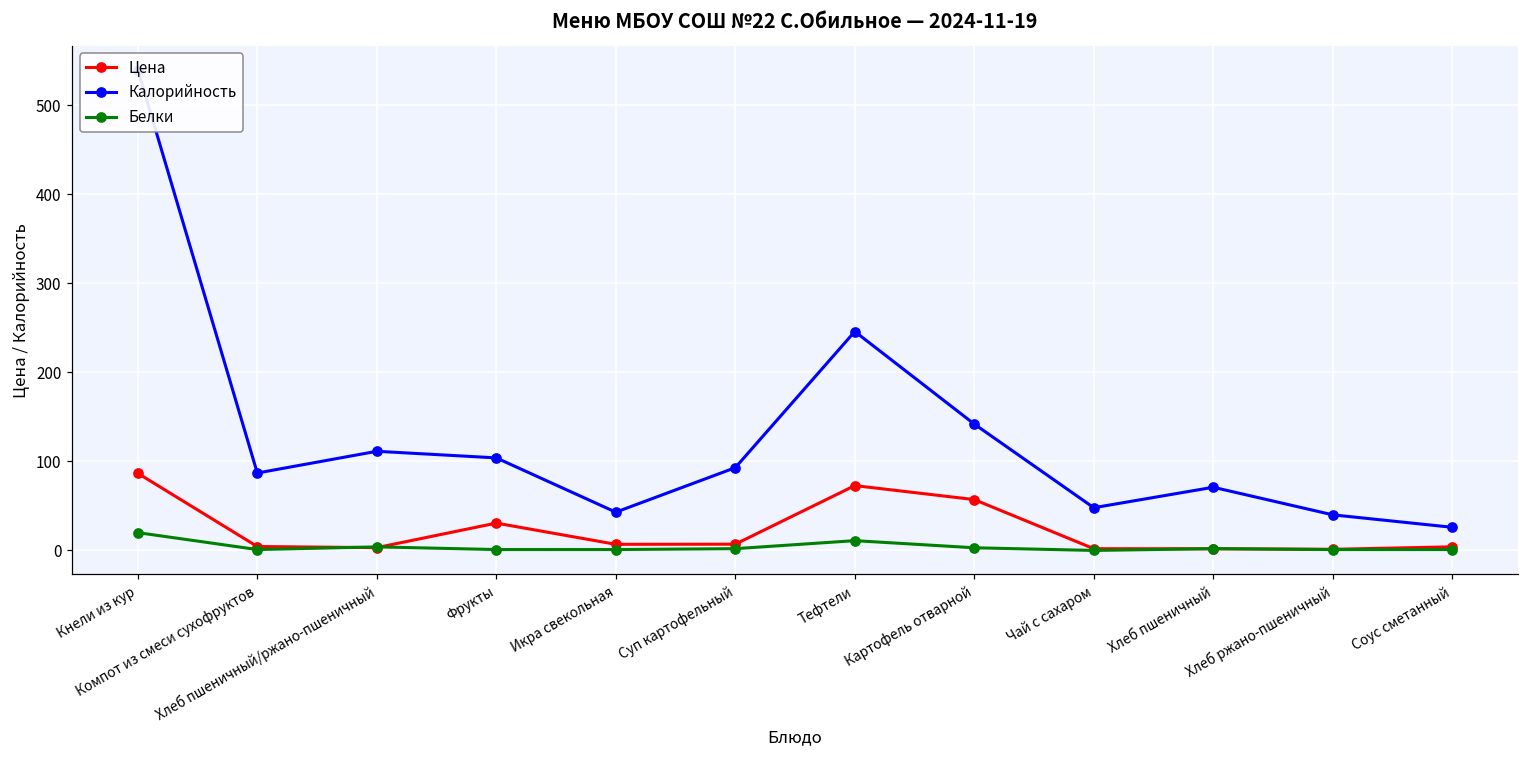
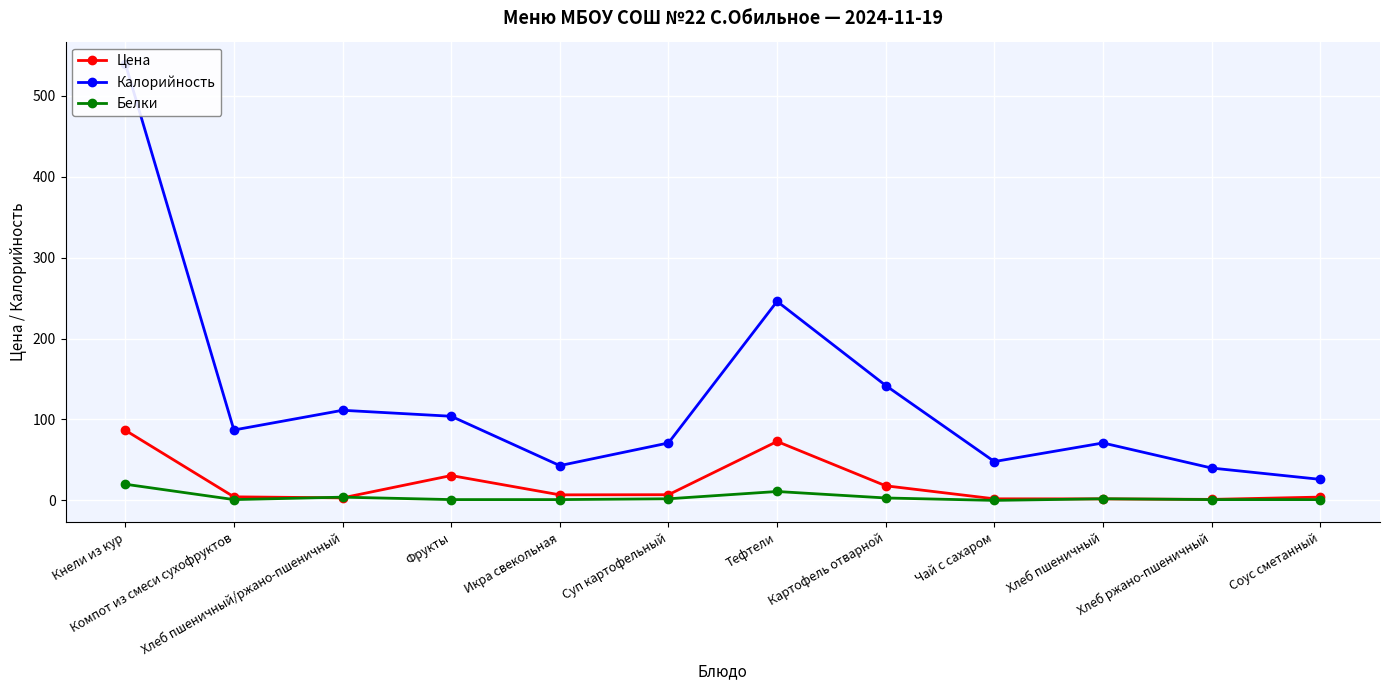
  {
    "Цена": {
      "Кнели из кур": 90,
      "Компот из смеси сухофруктов": 0,
      "Фрукты": 30,
      "Икра свекольная": 10,
      "Суп картофельный": 10,
      "Тефтели": 70,
-     "Картофель отварной": 60
+     "Картофель отварной": 20
    },
    "Калорийность": {
      "Компот из смеси сухофруктов": 90,
      "Хлеб пшеничный/ржано-пшеничный": 110,
      "Фрукты": 100,
      "Икра свекольная": 40,
-     "Суп картофельный": 90,
+     "Суп картофельный": 70,
      "Тефтели": 250,
      "Картофель отварной": 140,
      "Чай с сахаром": 50,
      "Хлеб пшеничный": 70,
      "Хлеб ржано-пшеничный": 40,
      "Соус сметанный": 30
    },
    "Белки": {
      "Кнели из кур": 20,
      "Компот из смеси сухофруктов": 0,
      "Фрукты": 0,
      "Икра свекольная": 0,
      "Суп картофельный": 0,
      "Тефтели": 10,
      "Картофель отварной": 0
    }
  }
